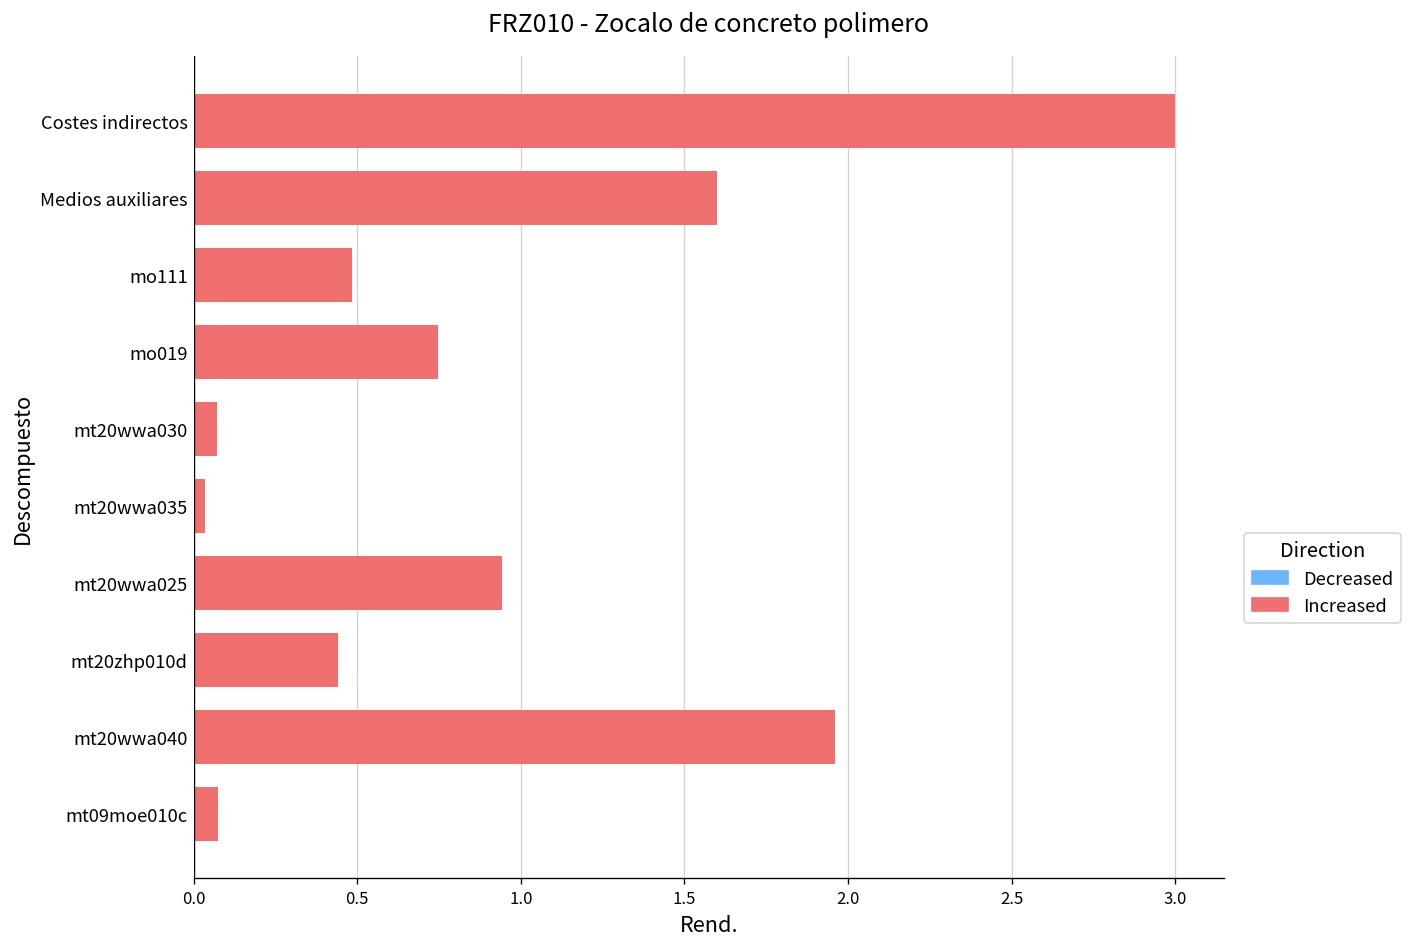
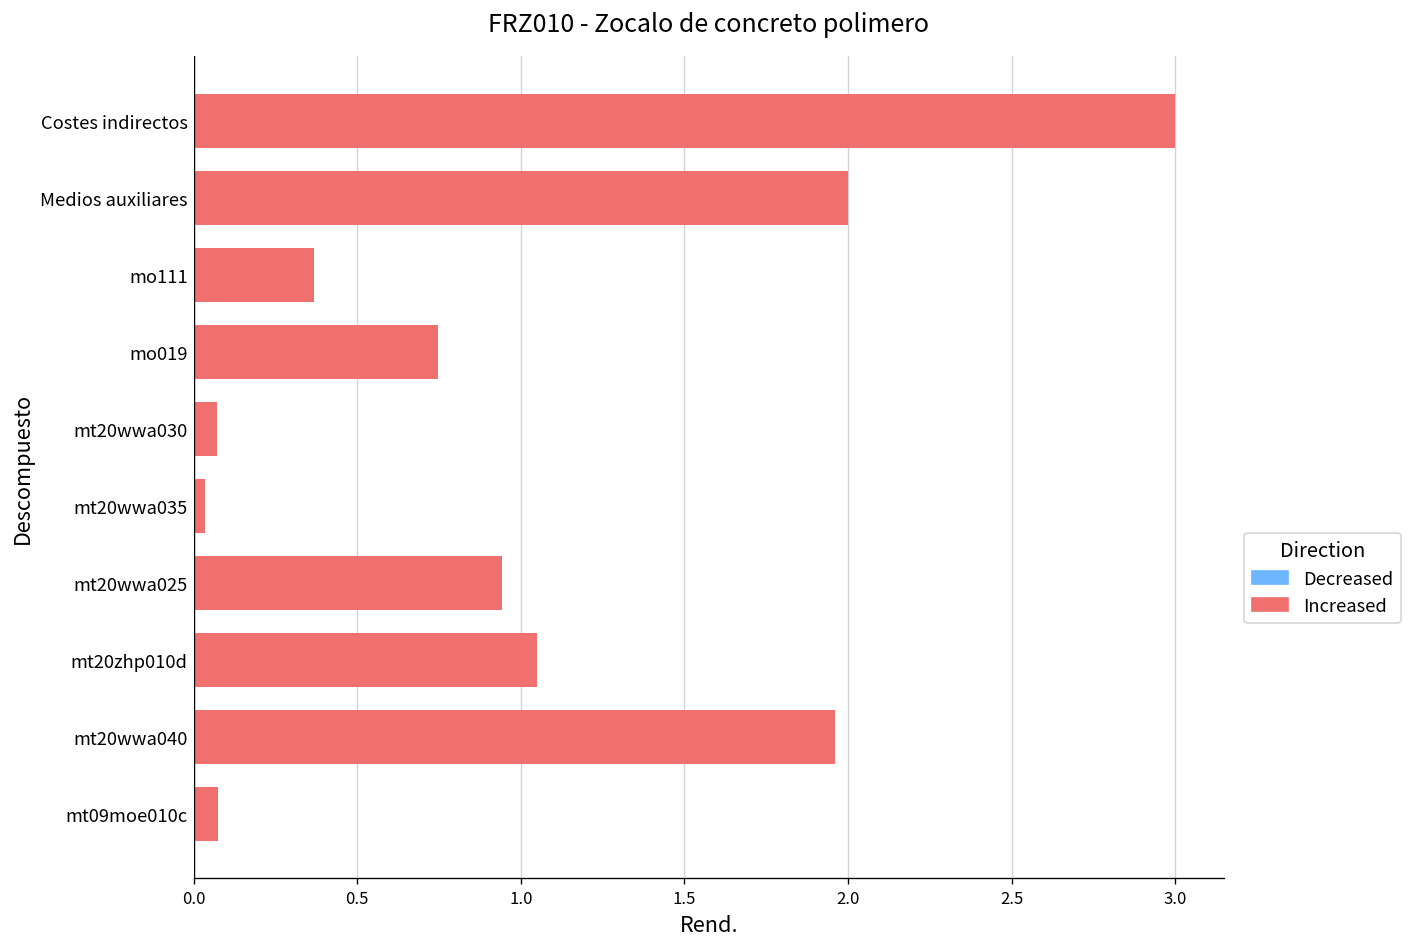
  {
    "Increased": {
      "Costes indirectos": 3.00,
-     "Medios auxiliares": 1.6,
-     "mo111": 0.48,
+     "Medios auxiliares": 2.0,
+     "mo111": 0.37,
      "mo019": 0.75,
      "mt20wwa030": 0.07,
      "mt20wwa035": 0.04,
      "mt20wwa025": 0.94,
-     "mt20zhp010d": 0.44,
+     "mt20zhp010d": 1.05,
      "mt20wwa040": 1.96,
      "mt09moe010c": 0.08
    },
    "Decreased": {
      "Costes indirectos": 0.00,
      "Medios auxiliares": 0.00,
      "mo111": 0.00,
      "mo019": 0.00,
      "mt20wwa030": 0.00,
      "mt20wwa035": 0.00,
      "mt20wwa025": 0.00,
      "mt20zhp010d": 0.00,
      "mt20wwa040": 0.00,
      "mt09moe010c": 0.00
    }
  }
